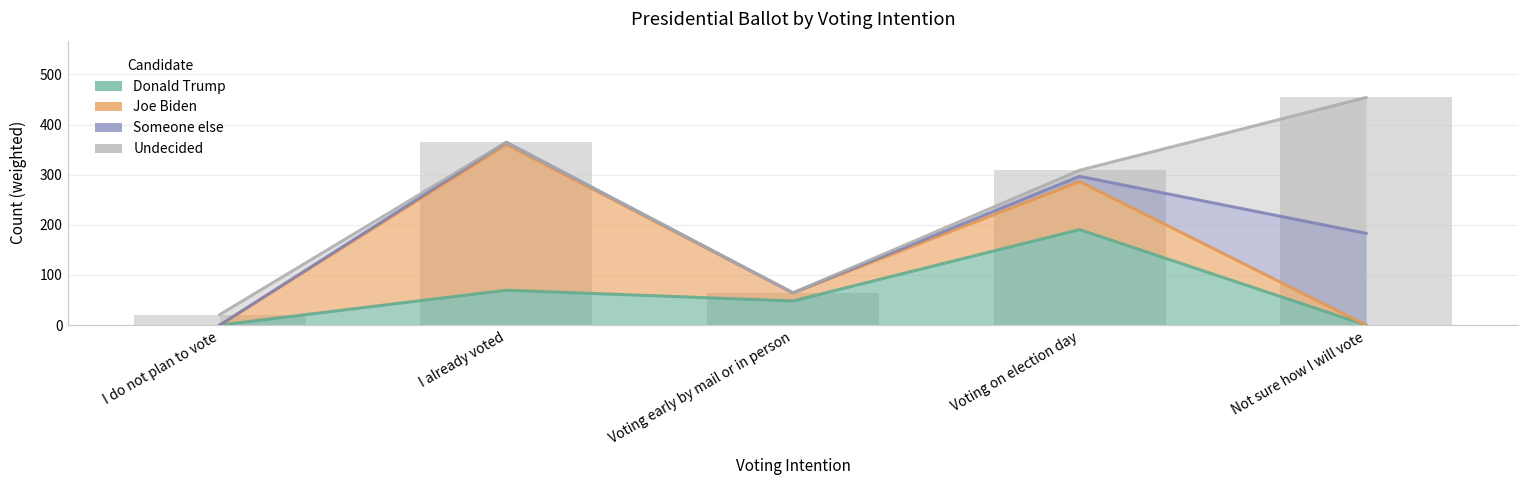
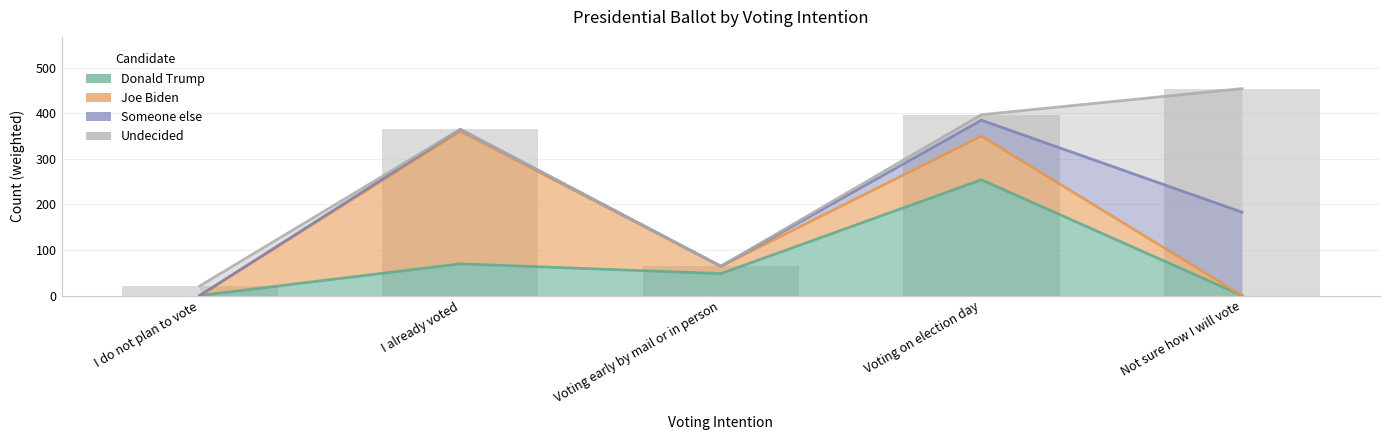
  {
    "Undecided": {
      "I do not plan to vote": 20,
      "I already voted": 360,
      "Voting early by mail or in person": 60,
      "Voting on election day": 10,
      "Not sure how I will vote": 270
    },
    "Donald Trump": {
      "I already voted": 70,
      "Voting early by mail or in person": 50,
-     "Voting on election day": 190
+     "Voting on election day": 250
    },
    "Joe Biden": {
      "Voting on election day": 100
    },
    "Someone else": {
-     "Voting on election day": 10,
+     "Voting on election day": 30,
      "Not sure how I will vote": 180
    }
  }
